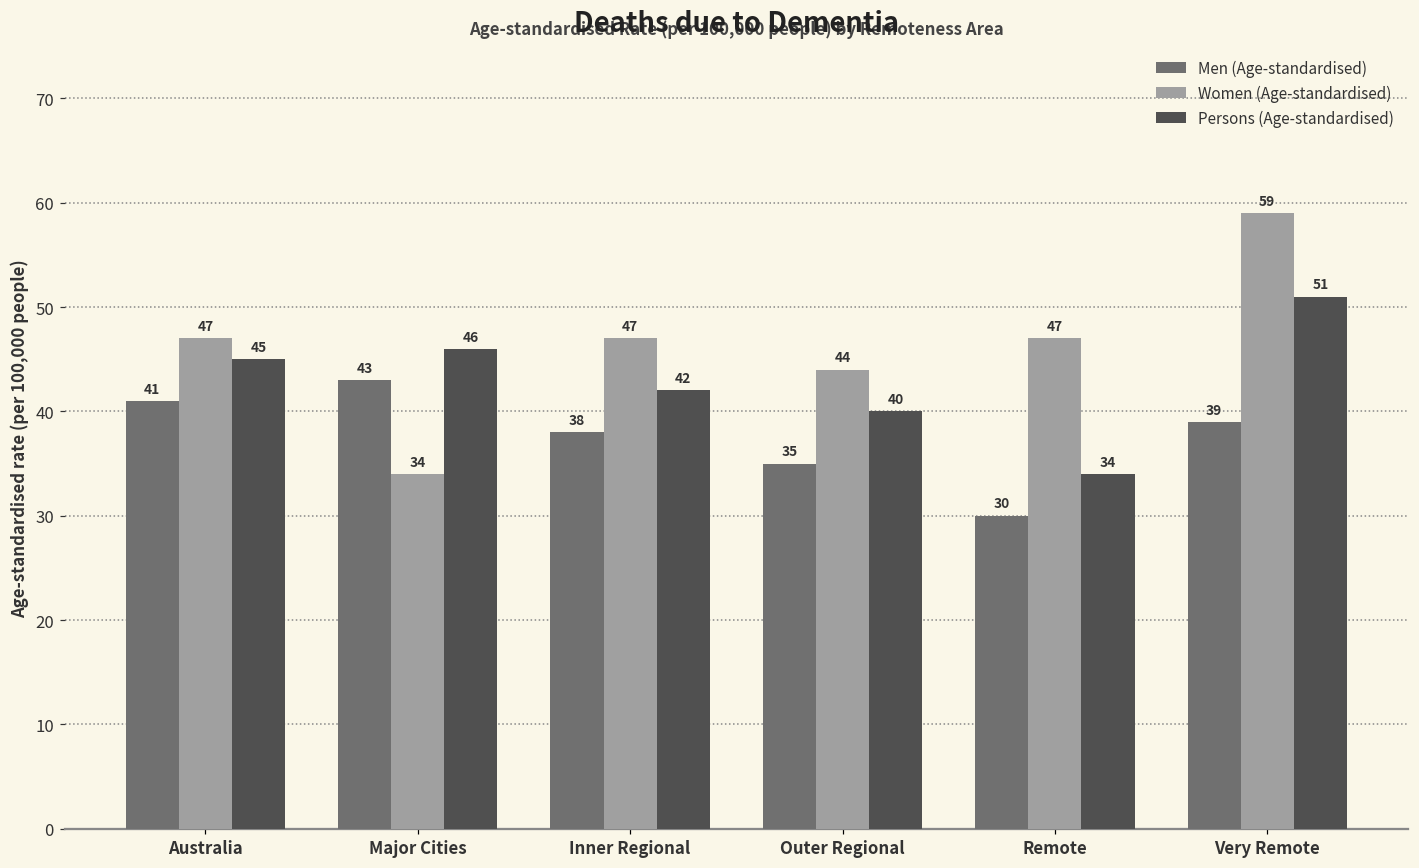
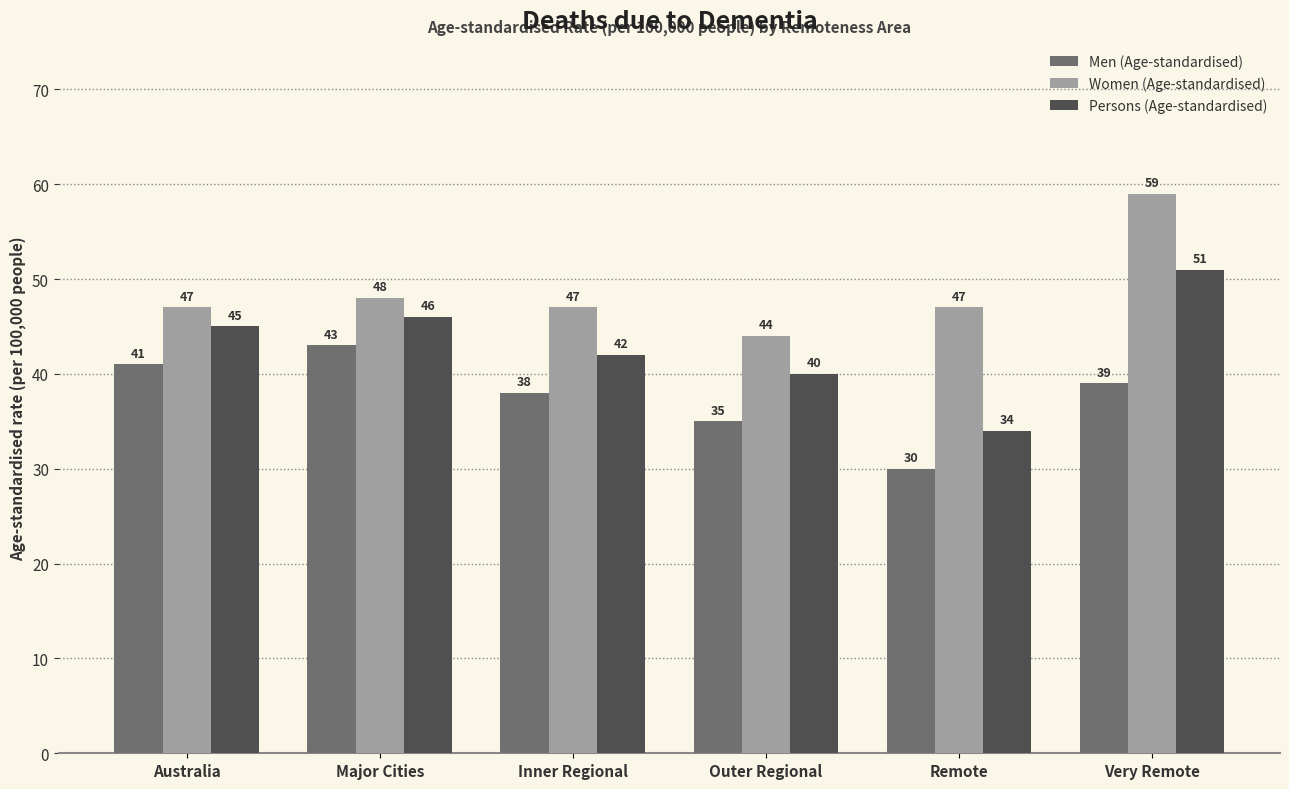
  {
    "Women (Age-standardised)": {
      "Australia": 47,
-     "Major Cities": 34,
+     "Major Cities": 48,
      "Inner Regional": 47,
      "Outer Regional": 44,
      "Remote": 47,
      "Very Remote": 59
    }
  }
